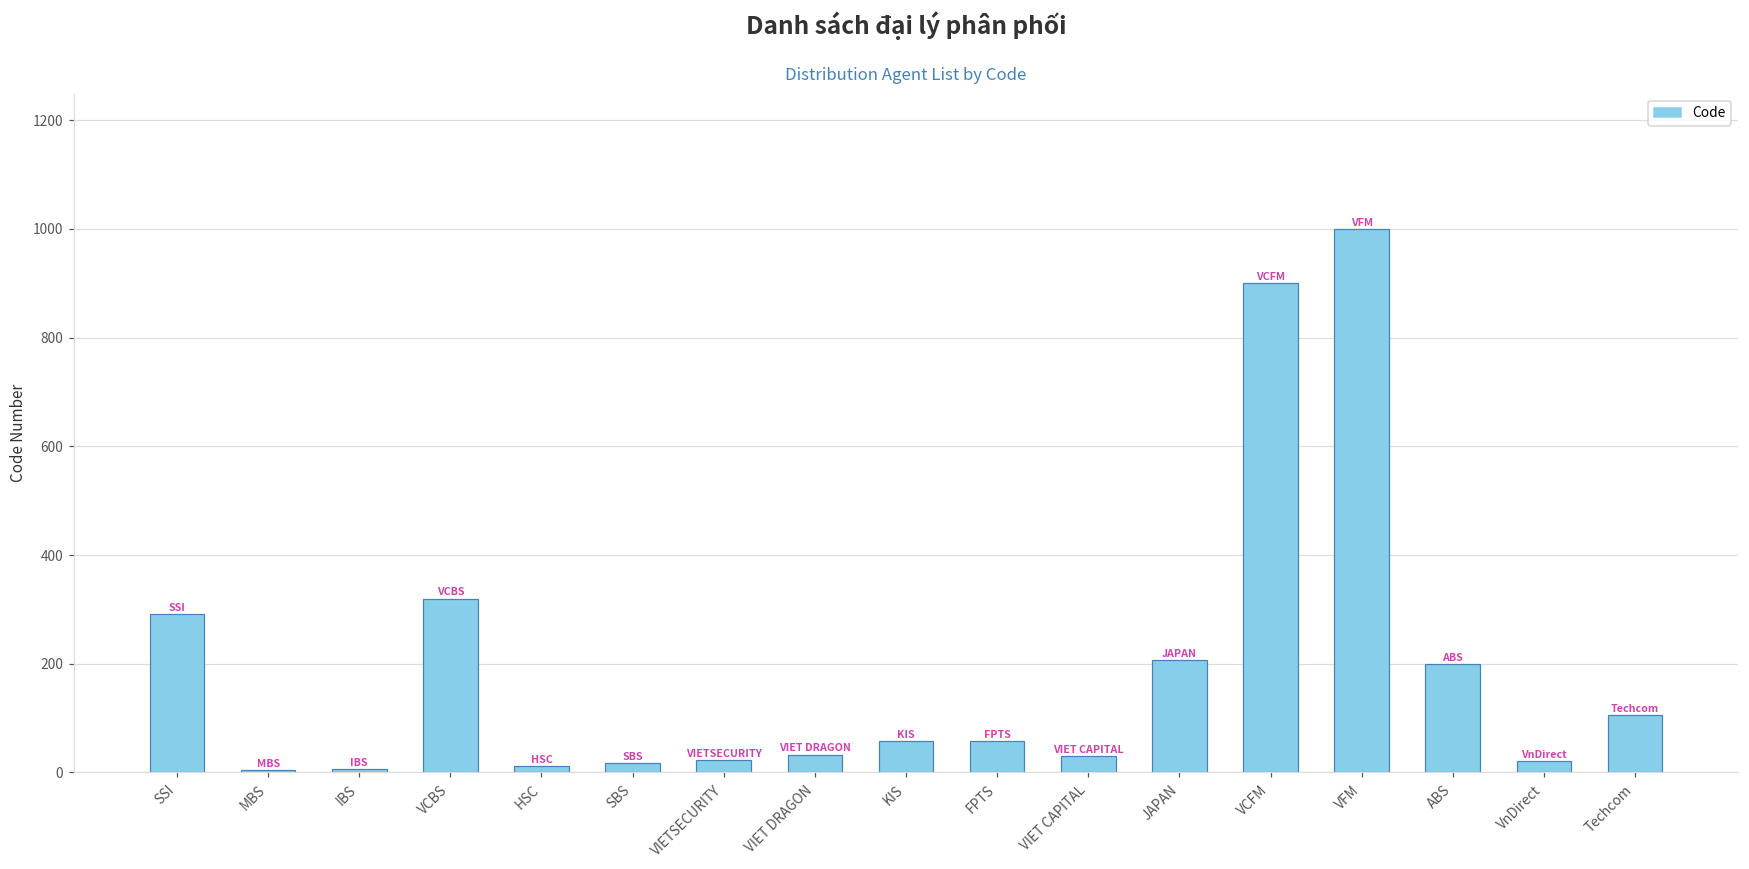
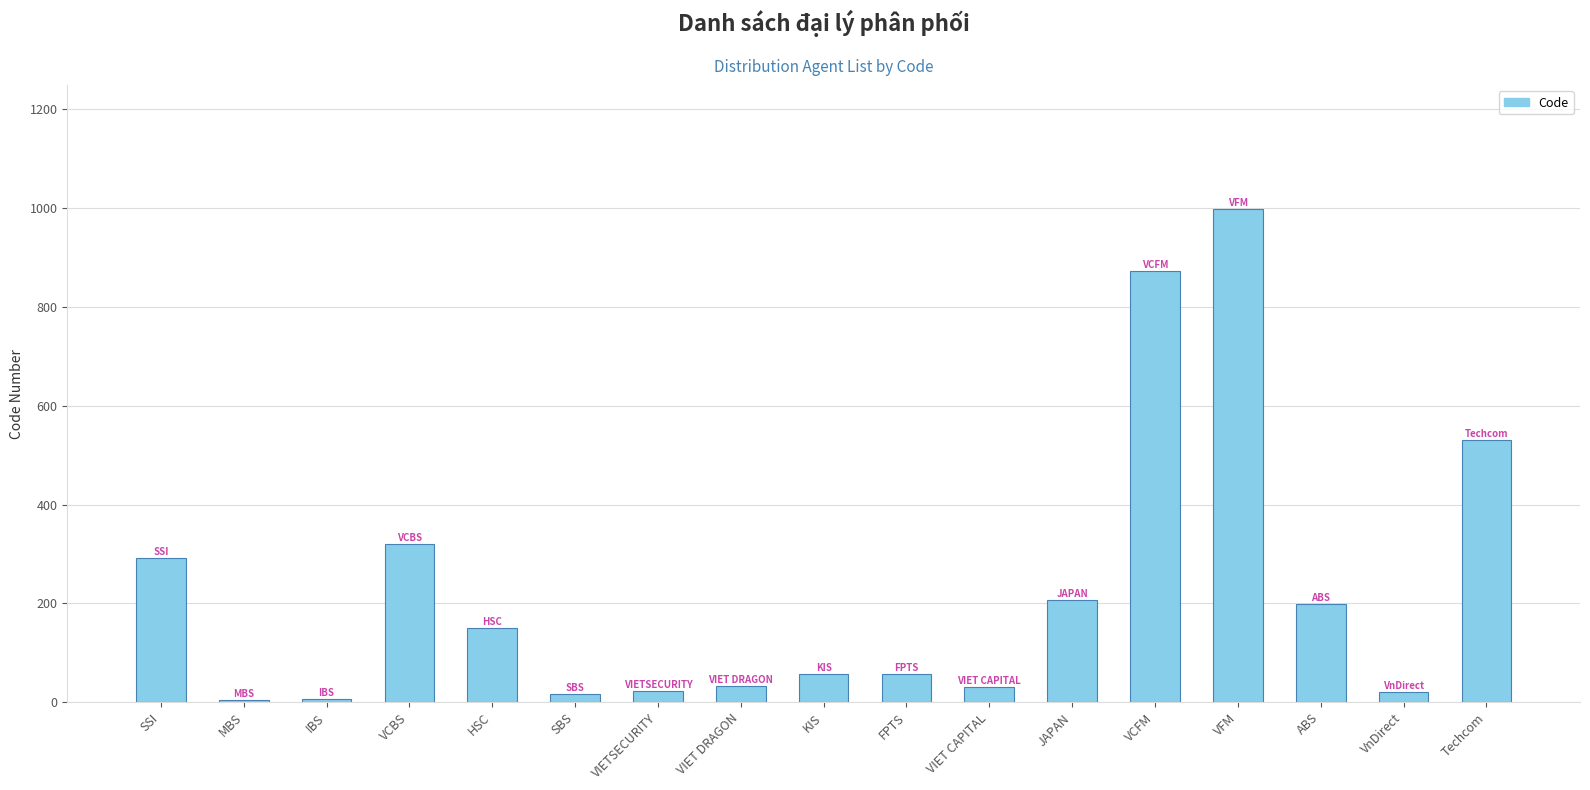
  {
    "SSI": 290,
    "IBS": 10,
    "VCBS": 320,
-   "HSC": 10,
+   "HSC": 150,
    "SBS": 20,
    "VIETSECURITY": 20,
    "VIET DRAGON": 30,
    "KIS": 60,
    "FPTS": 60,
    "VIET CAPITAL": 30,
    "JAPAN": 210,
-   "VCFM": 900,
+   "VCFM": 870,
    "VFM": 1000,
    "ABS": 200,
    "VnDirect": 20,
-   "Techcom": 110
+   "Techcom": 530
  }
